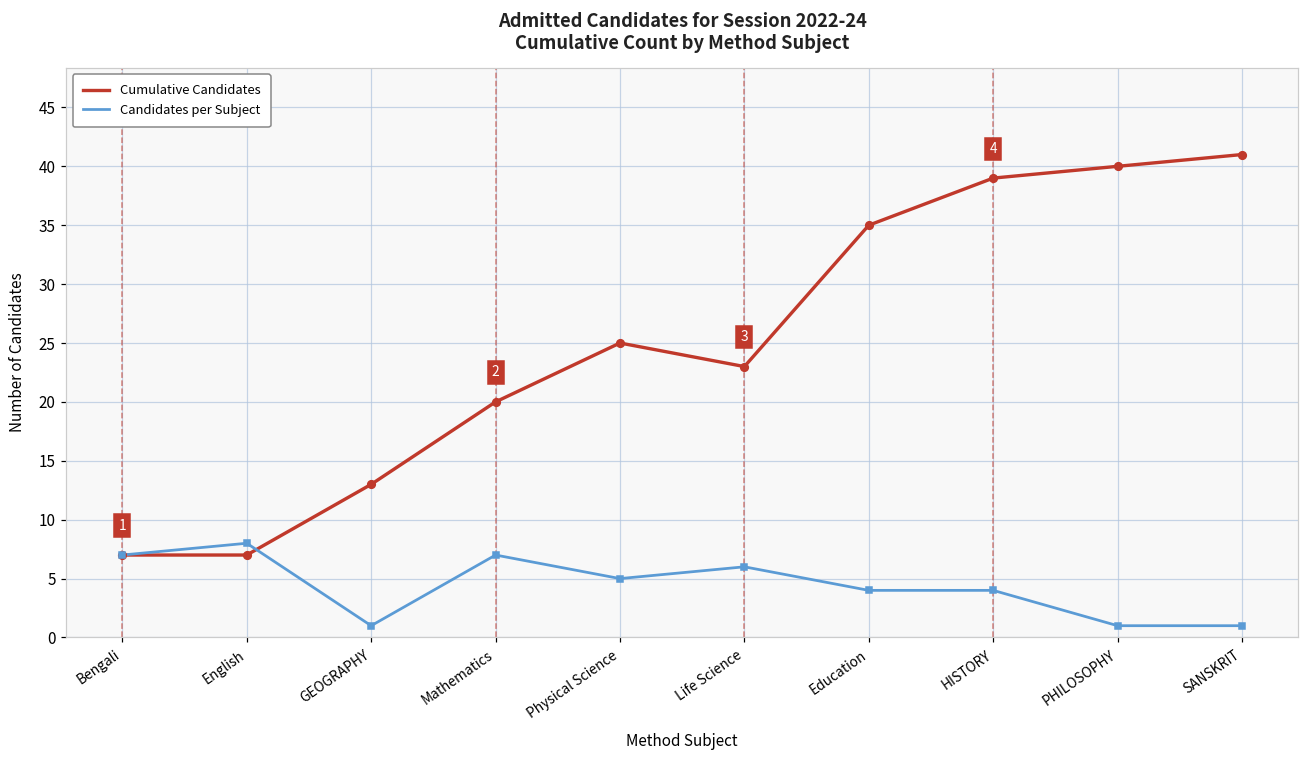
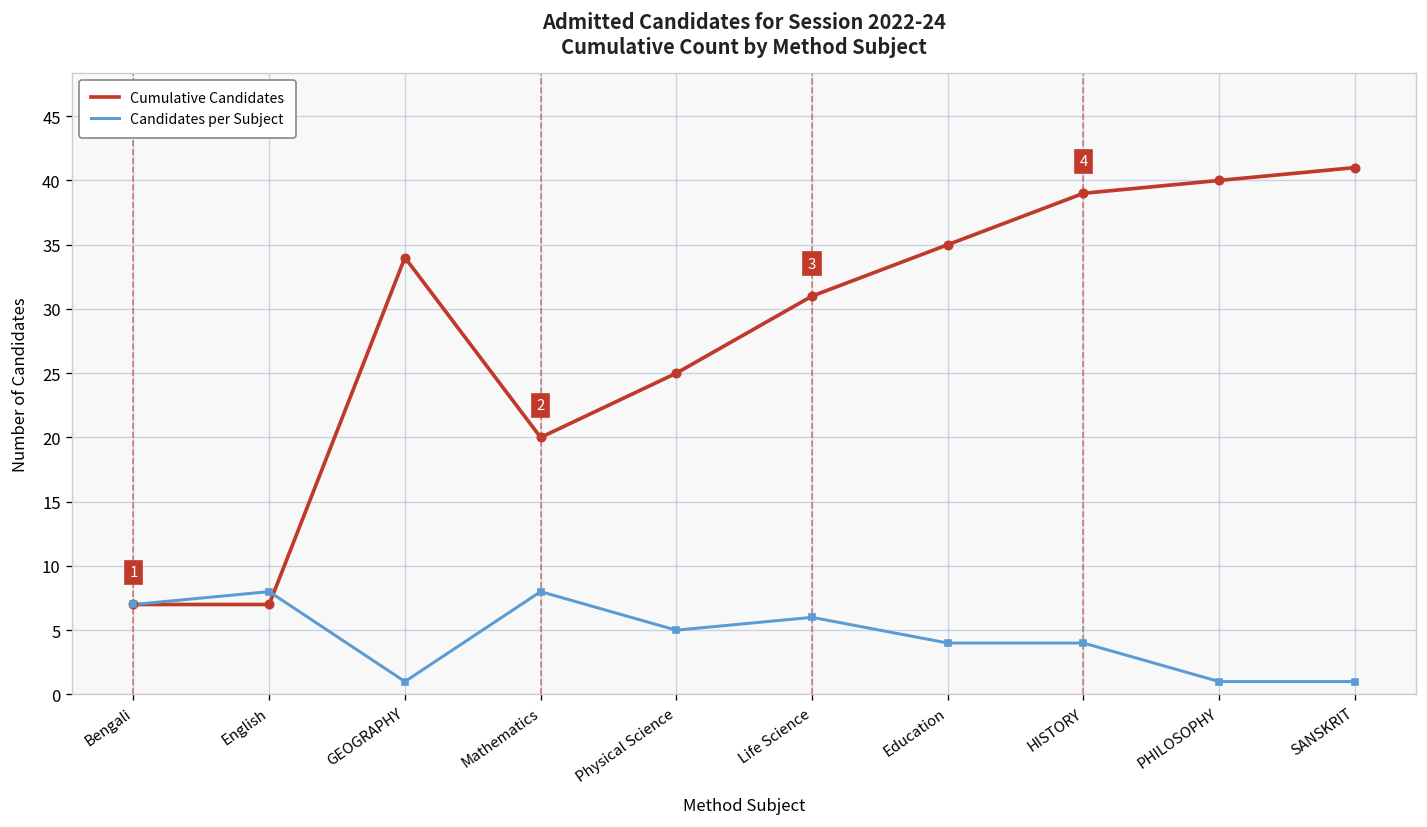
  {
    "Cumulative Candidates": {
      "English": 7,
-     "GEOGRAPHY": 13,
+     "GEOGRAPHY": 34,
      "Physical Science": 25,
-     "Life Science": 23,
+     "Life Science": 31,
      "Education": 35,
      "PHILOSOPHY": 40,
      "SANSKRIT": 41
    },
    "Candidates per Subject": {
      "English": 8,
      "GEOGRAPHY": 1,
-     "Mathematics": 7,
+     "Mathematics": 8,
      "Physical Science": 5,
      "Life Science": 6,
      "Education": 4,
      "HISTORY": 4,
      "PHILOSOPHY": 1,
      "SANSKRIT": 1
    }
  }
